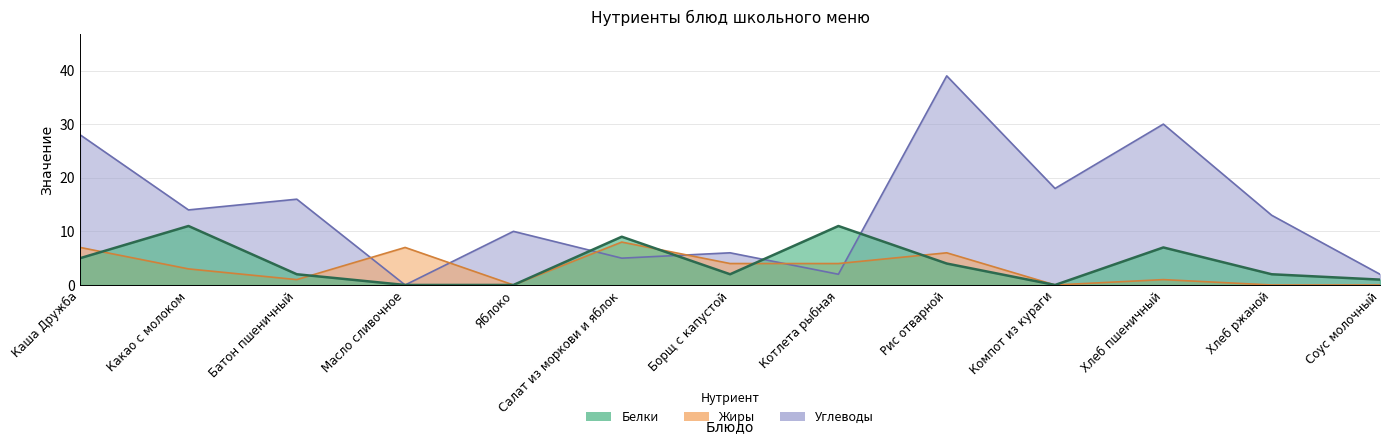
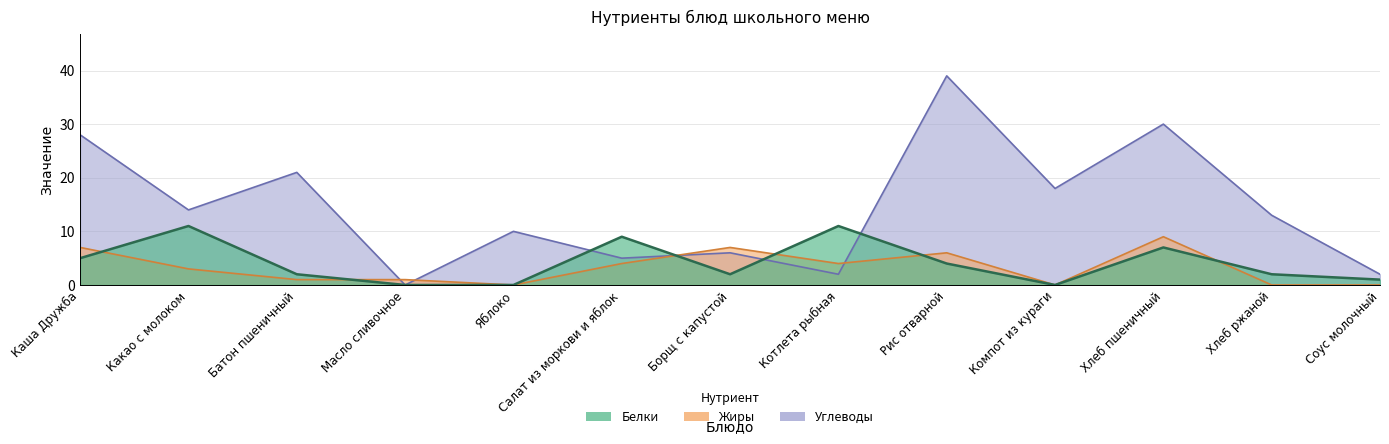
  {
    "Углеводы": {
      "Каша Дружба": 28,
      "Какао с молоком": 14,
-     "Батон пшеничный": 16,
+     "Батон пшеничный": 21,
      "Яблоко": 10,
      "Салат из моркови и яблок": 5,
      "Борщ с капустой": 6,
      "Котлета рыбная": 2,
      "Рис отварной": 39,
      "Компот из кураги": 18,
      "Хлеб пшеничный": 30,
      "Хлеб ржаной": 13,
      "Соус молочный": 2
    },
    "Жиры": {
      "Каша Дружба": 7,
      "Какао с молоком": 3,
      "Батон пшеничный": 1,
-     "Масло сливочное": 7,
-     "Салат из моркови и яблок": 8,
-     "Борщ с капустой": 4,
+     "Масло сливочное": 1,
+     "Салат из моркови и яблок": 4,
+     "Борщ с капустой": 7,
      "Котлета рыбная": 4,
      "Рис отварной": 6,
-     "Хлеб пшеничный": 1,
+     "Хлеб пшеничный": 9,
      "Хлеб ржаной": 0,
      "Соус молочный": 0
    },
    "Белки": {
      "Каша Дружба": 5,
      "Какао с молоком": 11,
      "Батон пшеничный": 2,
      "Салат из моркови и яблок": 9,
      "Борщ с капустой": 2,
      "Котлета рыбная": 11,
      "Рис отварной": 4,
      "Хлеб пшеничный": 7,
      "Хлеб ржаной": 2,
      "Соус молочный": 1
    }
  }
